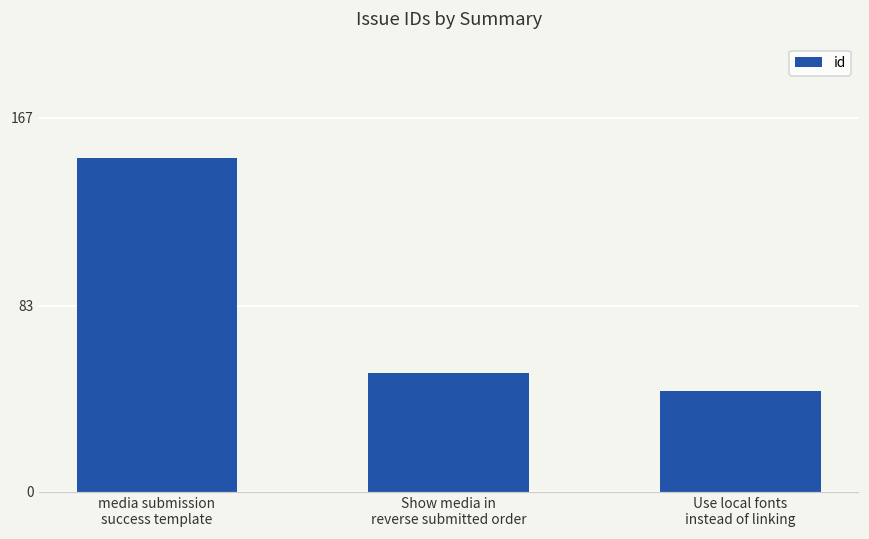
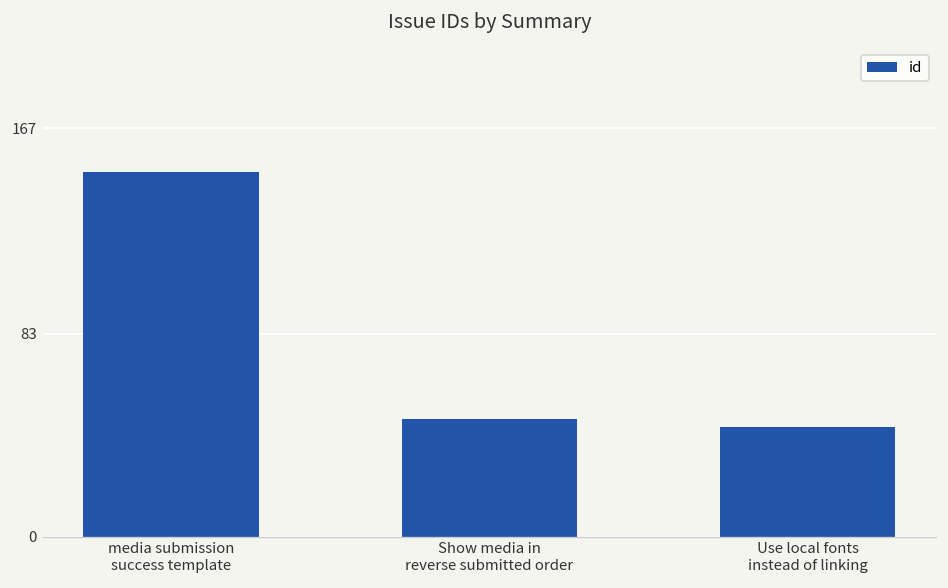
  {
    "media submission success template": 149,
-   "Show media in reverse submitted order": 53,
+   "Show media in reverse submitted order": 48,
    "Use local fonts instead of linking": 45
  }
